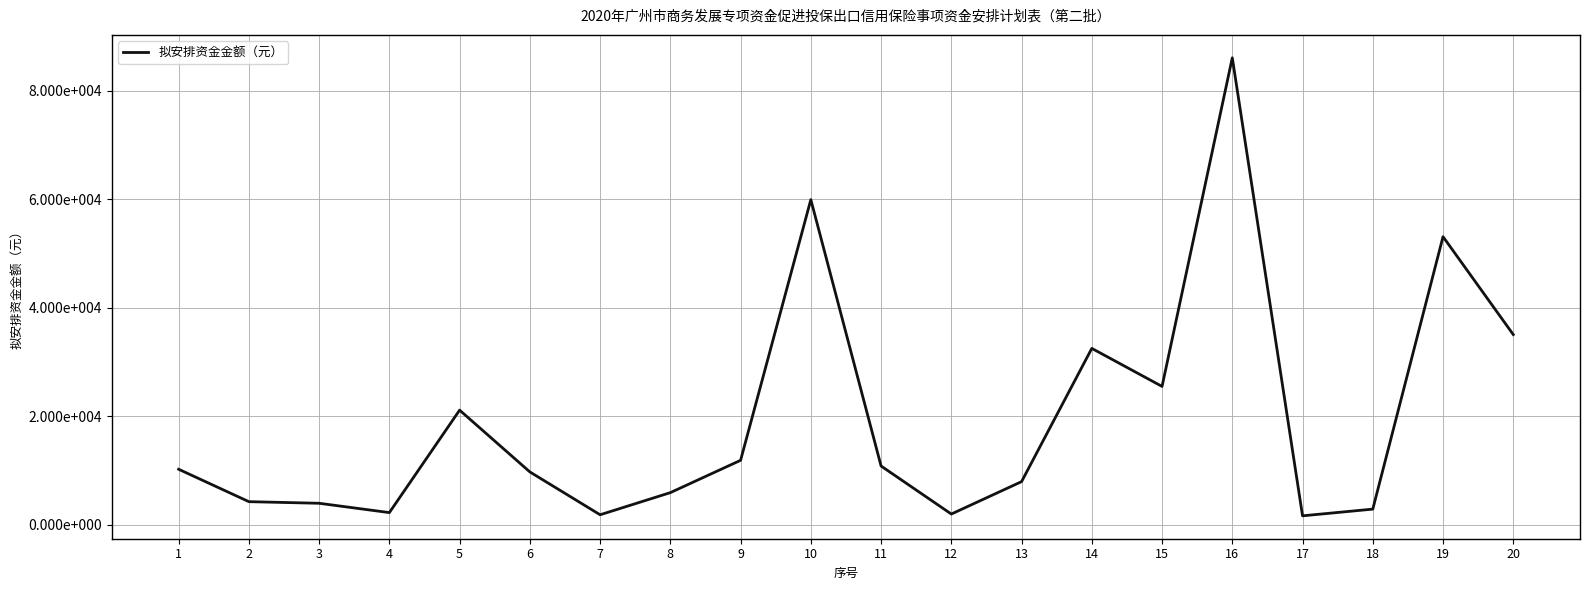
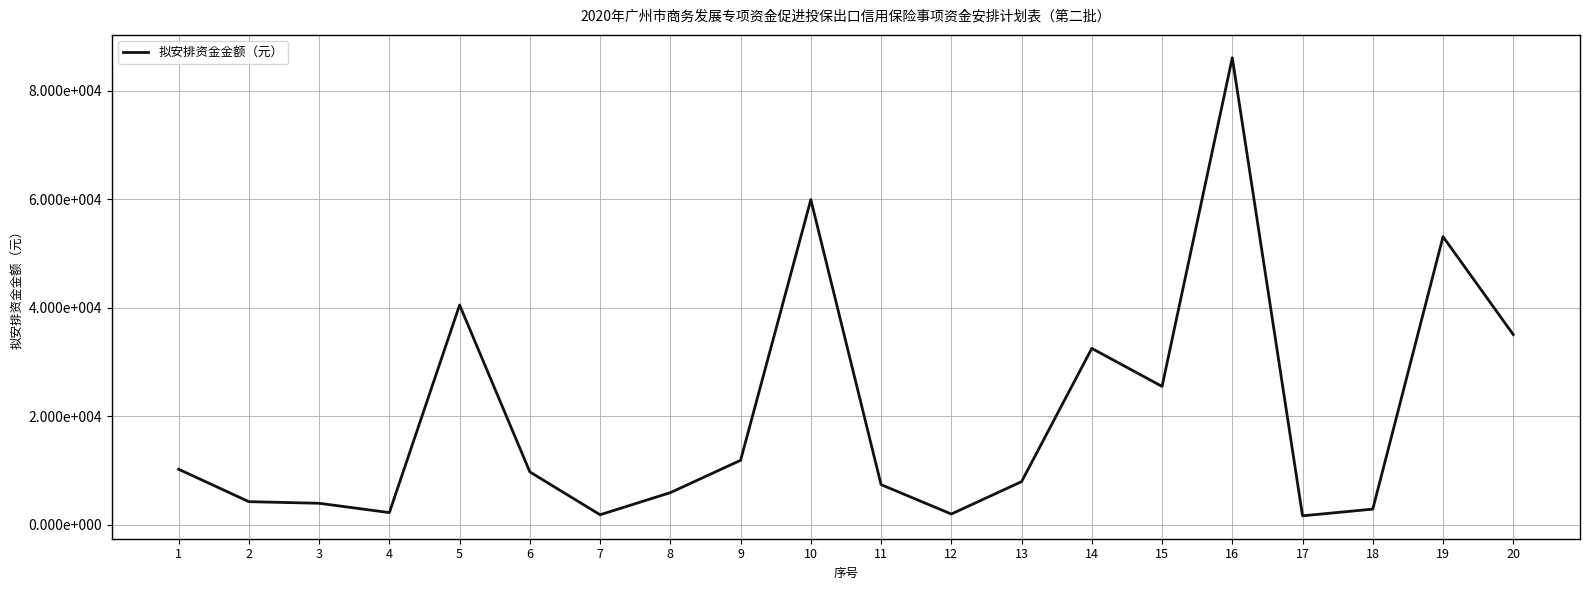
  {
    "1": 10000,
    "2": 4000,
    "3": 4000,
    "4": 2000,
-   "5": 21000,
+   "5": 41000,
    "6": 10000,
    "7": 2000,
    "8": 6000,
    "9": 12000,
    "10": 60000,
-   "11": 11000,
+   "11": 7000,
    "12": 2000,
    "13": 8000,
    "14": 33000,
    "15": 25000,
    "16": 86000,
    "17": 2000,
    "18": 3000,
    "19": 53000,
    "20": 35000
  }
